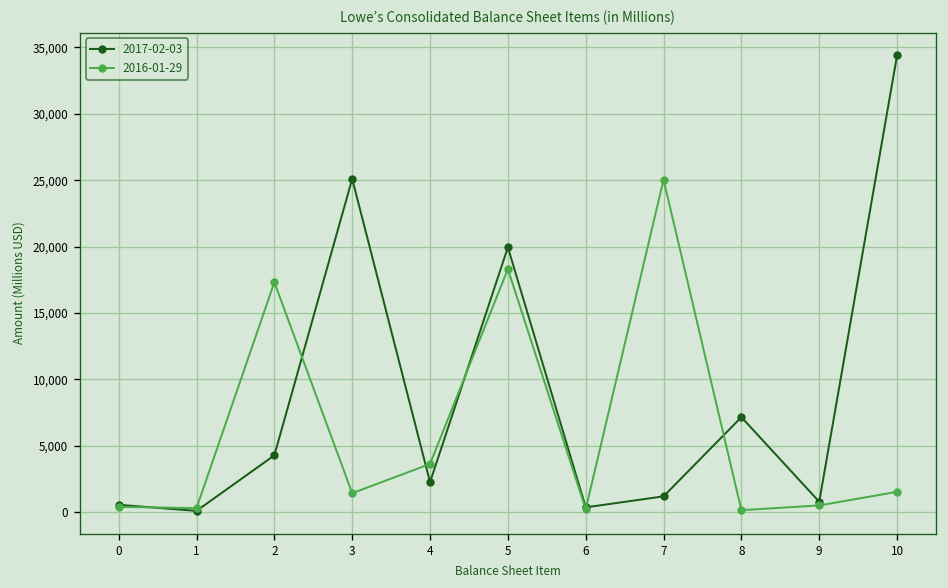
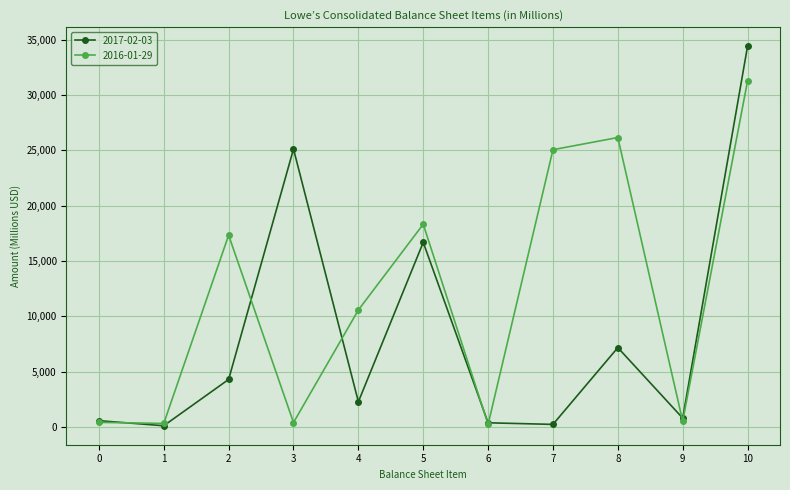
  {
    "2017-02-03": {
      "2": "4,300",
      "3": "25,100",
      "4": "2,300",
-     "5": "19,900",
-     "7": "1,200",
+     "5": "16,700",
+     "7": "200",
      "8": "7,200",
      "9": "800",
      "10": "34,400"
    },
    "2016-01-29": {
      "2": "17,300",
-     "3": "1,400",
-     "4": "3,600",
+     "3": "400",
+     "4": "10,600",
      "5": "18,300",
      "7": "25,000",
-     "8": "200",
+     "8": "26,100",
      "9": "500",
-     "10": "1,500"
+     "10": "31,300"
    }
  }
